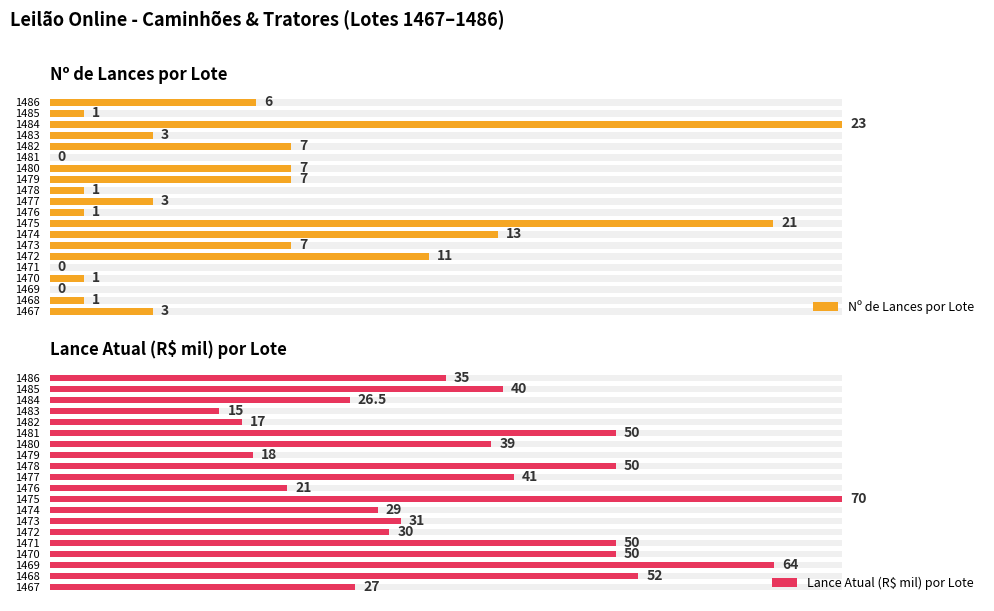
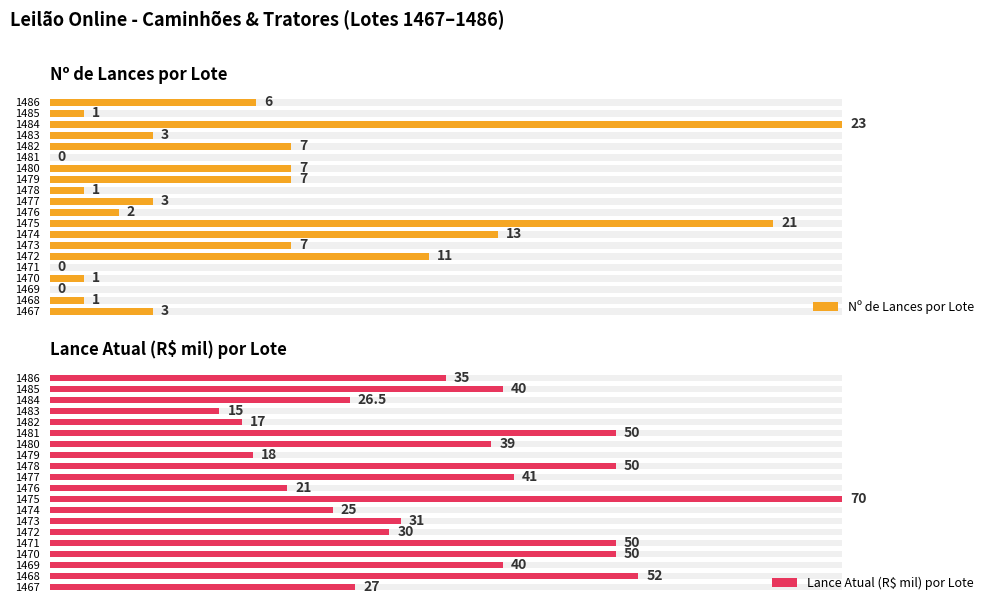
  {
    "Nº de Lances por Lote": {
      "Nº de Lances por Lote": {
        "1484": 23,
        "1481": 0,
-       "1476": 1,
+       "1476": 2,
        "1471": 0,
        "1469": 0
      }
    },
    "Lance Atual (R$ mil) por Lote": {
      "Lance Atual (R$ mil) por Lote": {
        "1475": 70,
-       "1474": 29,
-       "1469": 64
+       "1474": 25,
+       "1469": 40
      }
    }
  }
